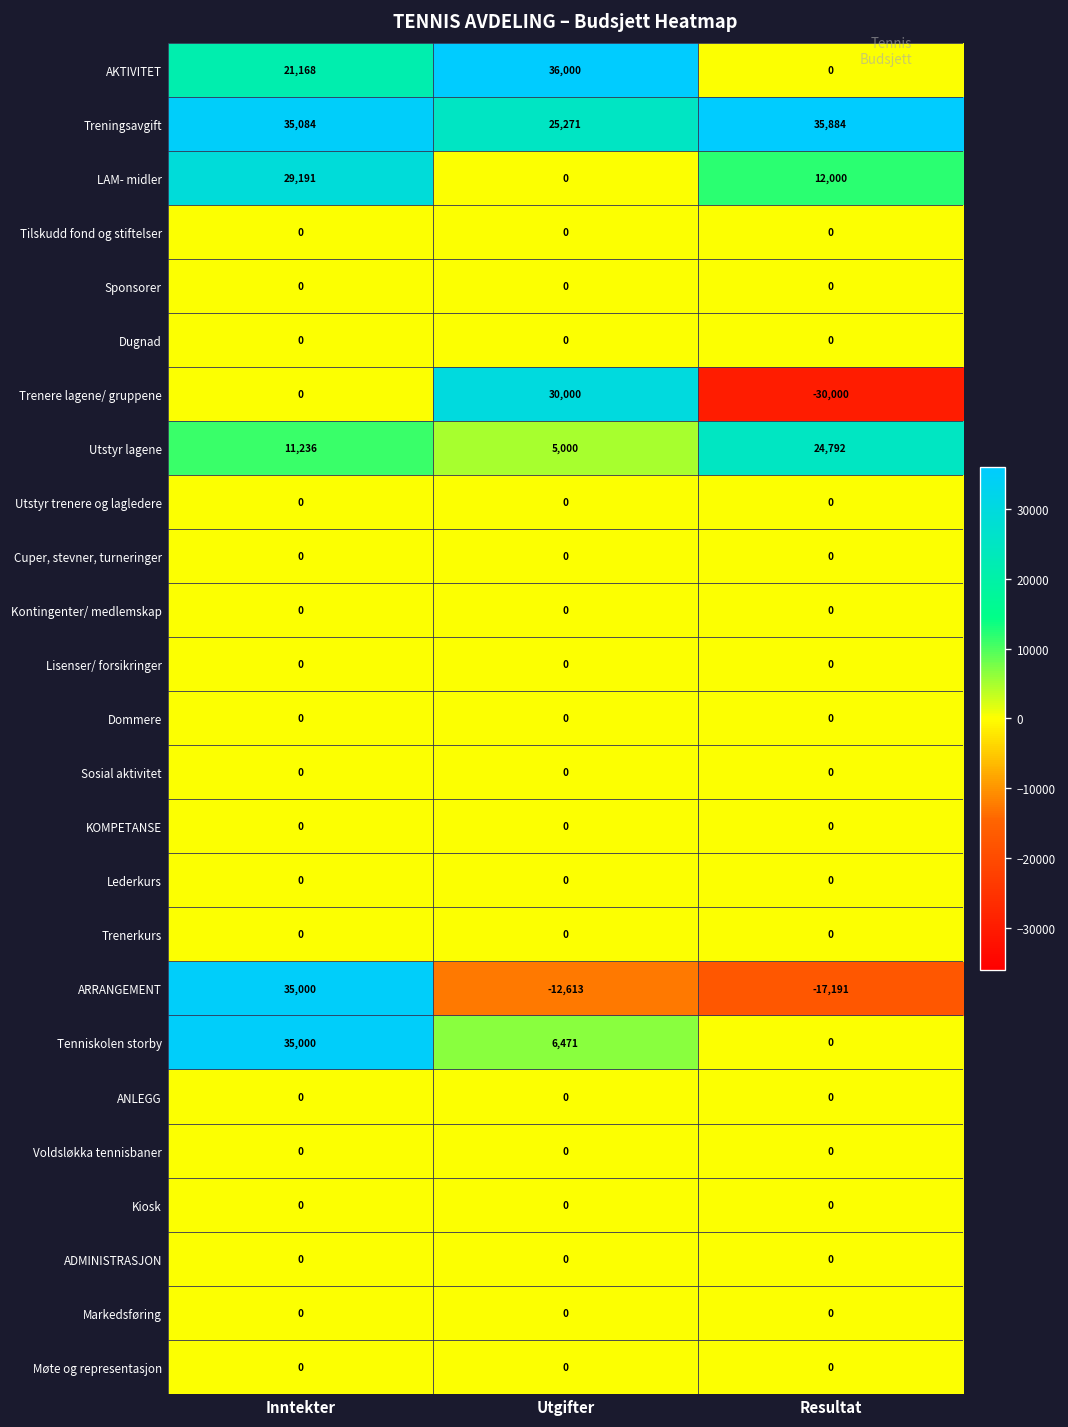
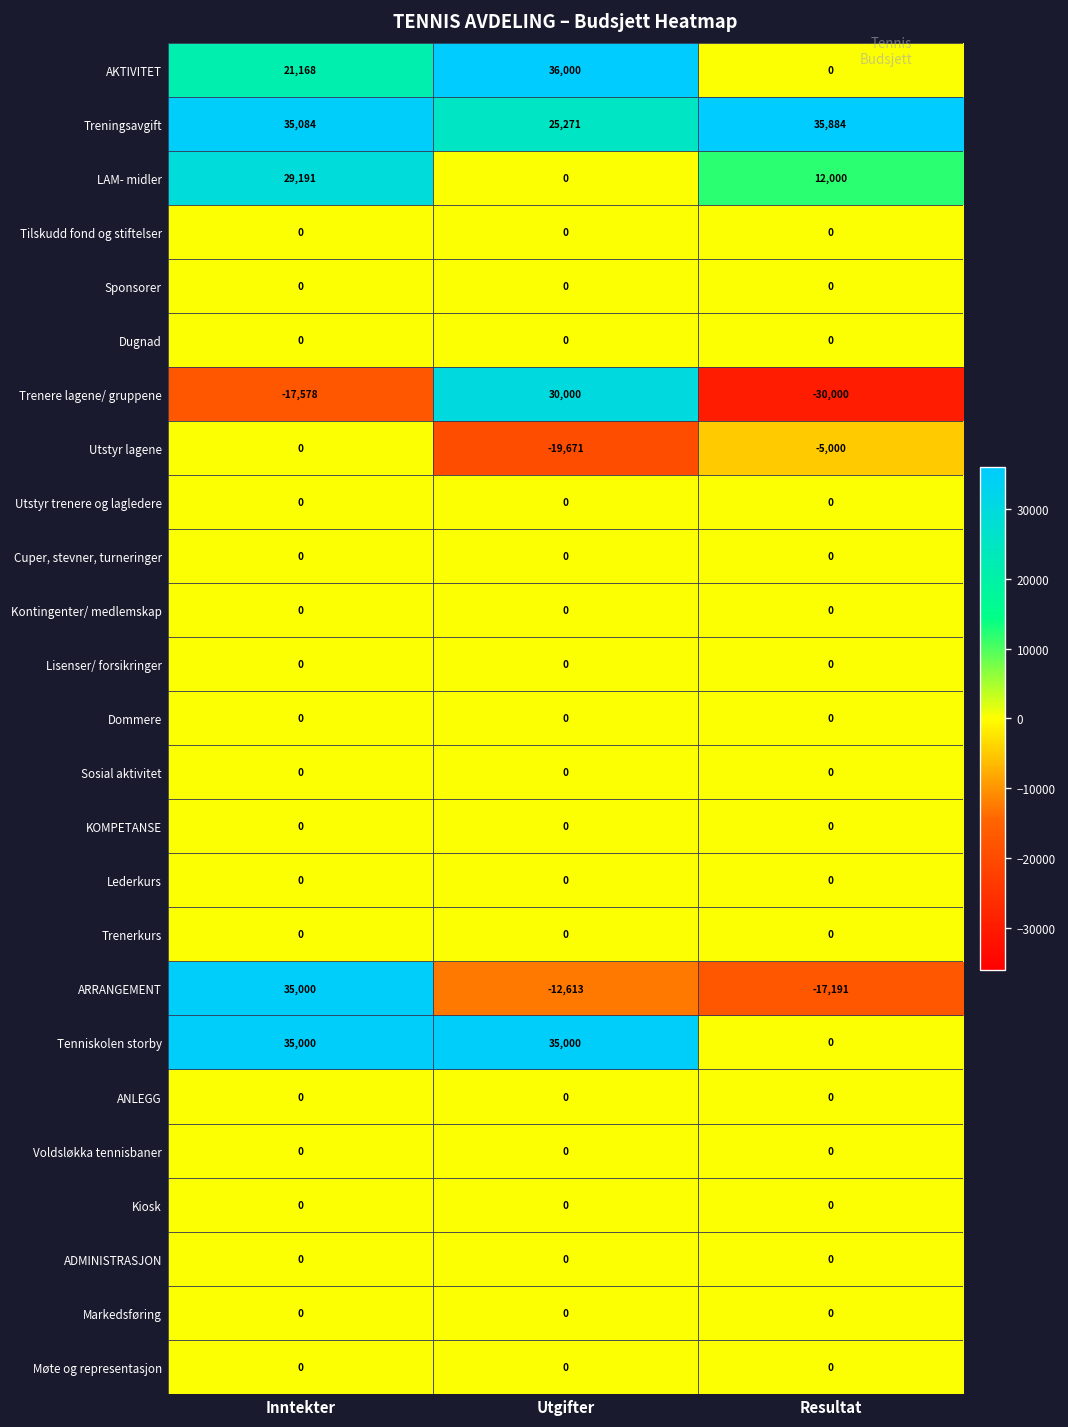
  {
    "AKTIVITET": {
      "Inntekter": "21,168",
      "Utgifter": "36,000",
      "Resultat": "0"
    },
    "Treningsavgift": {
      "Inntekter": "35,084",
      "Utgifter": "25,271",
      "Resultat": "35,884"
    },
    "LAM- midler": {
      "Inntekter": "29,191",
      "Utgifter": "0",
      "Resultat": "12,000"
    },
    "Tilskudd fond og stiftelser": {
      "Inntekter": "0",
      "Utgifter": "0",
      "Resultat": "0"
    },
    "Sponsorer": {
      "Inntekter": "0",
      "Utgifter": "0",
      "Resultat": "0"
    },
    "Dugnad": {
      "Inntekter": "0",
      "Utgifter": "0",
      "Resultat": "0"
    },
    "Trenere lagene/ gruppene": {
-     "Inntekter": "0",
+     "Inntekter": "-17,578",
      "Utgifter": "30,000",
      "Resultat": "-30,000"
    },
    "Utstyr lagene": {
-     "Inntekter": "11,236",
-     "Utgifter": "5,000",
-     "Resultat": "24,792"
+     "Inntekter": "0",
+     "Utgifter": "-19,671",
+     "Resultat": "-5,000"
    },
    "Utstyr trenere og lagledere": {
      "Inntekter": "0",
      "Utgifter": "0",
      "Resultat": "0"
    },
    "Cuper, stevner, turneringer": {
      "Inntekter": "0",
      "Utgifter": "0",
      "Resultat": "0"
    },
    "Kontingenter/ medlemskap": {
      "Inntekter": "0",
      "Utgifter": "0",
      "Resultat": "0"
    },
    "Lisenser/ forsikringer": {
      "Inntekter": "0",
      "Utgifter": "0",
      "Resultat": "0"
    },
    "Dommere": {
      "Inntekter": "0",
      "Utgifter": "0",
      "Resultat": "0"
    },
    "Sosial aktivitet": {
      "Inntekter": "0",
      "Utgifter": "0",
      "Resultat": "0"
    },
    "KOMPETANSE": {
      "Inntekter": "0",
      "Utgifter": "0",
      "Resultat": "0"
    },
    "Lederkurs": {
      "Inntekter": "0",
      "Utgifter": "0",
      "Resultat": "0"
    },
    "Trenerkurs": {
      "Inntekter": "0",
      "Utgifter": "0",
      "Resultat": "0"
    },
    "ARRANGEMENT": {
      "Inntekter": "35,000",
      "Utgifter": "-12,613",
      "Resultat": "-17,191"
    },
    "Tenniskolen storby": {
      "Inntekter": "35,000",
-     "Utgifter": "6,471",
+     "Utgifter": "35,000",
      "Resultat": "0"
    },
    "ANLEGG": {
      "Inntekter": "0",
      "Utgifter": "0",
      "Resultat": "0"
    },
    "Voldsløkka tennisbaner": {
      "Inntekter": "0",
      "Utgifter": "0",
      "Resultat": "0"
    },
    "Kiosk": {
      "Inntekter": "0",
      "Utgifter": "0",
      "Resultat": "0"
    },
    "ADMINISTRASJON": {
      "Inntekter": "0",
      "Utgifter": "0",
      "Resultat": "0"
    },
    "Markedsføring": {
      "Inntekter": "0",
      "Utgifter": "0",
      "Resultat": "0"
    },
    "Møte og representasjon": {
      "Inntekter": "0",
      "Utgifter": "0",
      "Resultat": "0"
    }
  }
